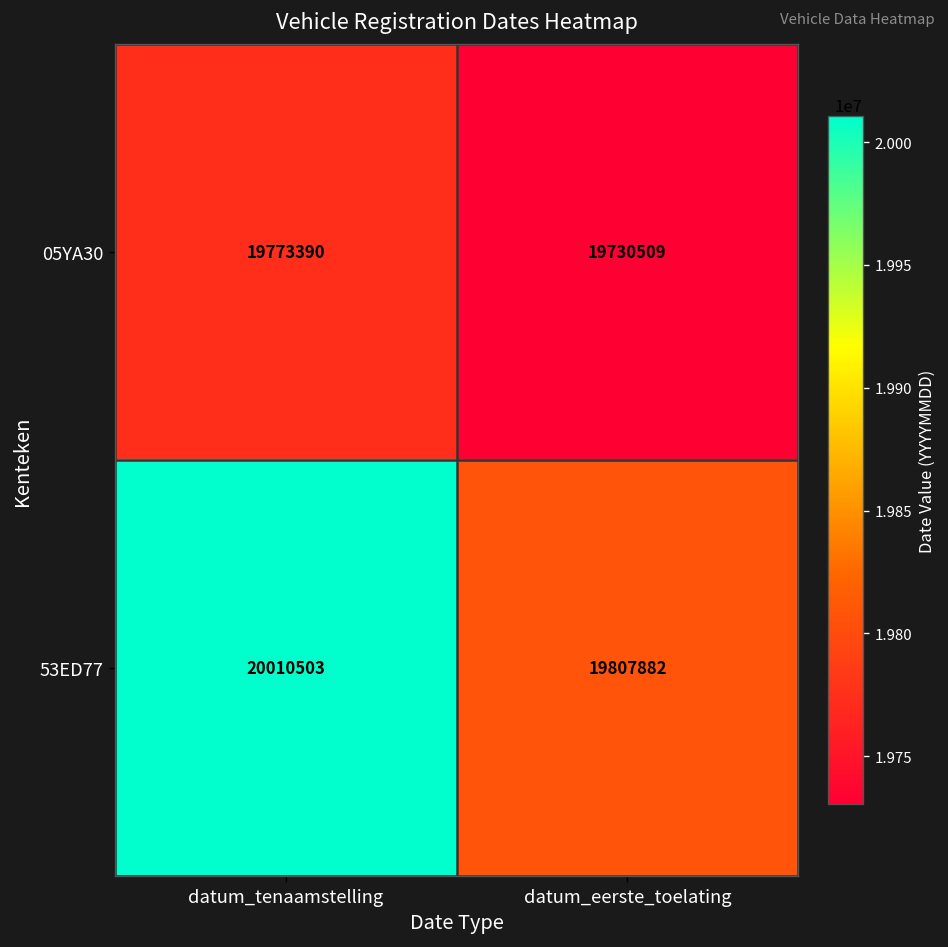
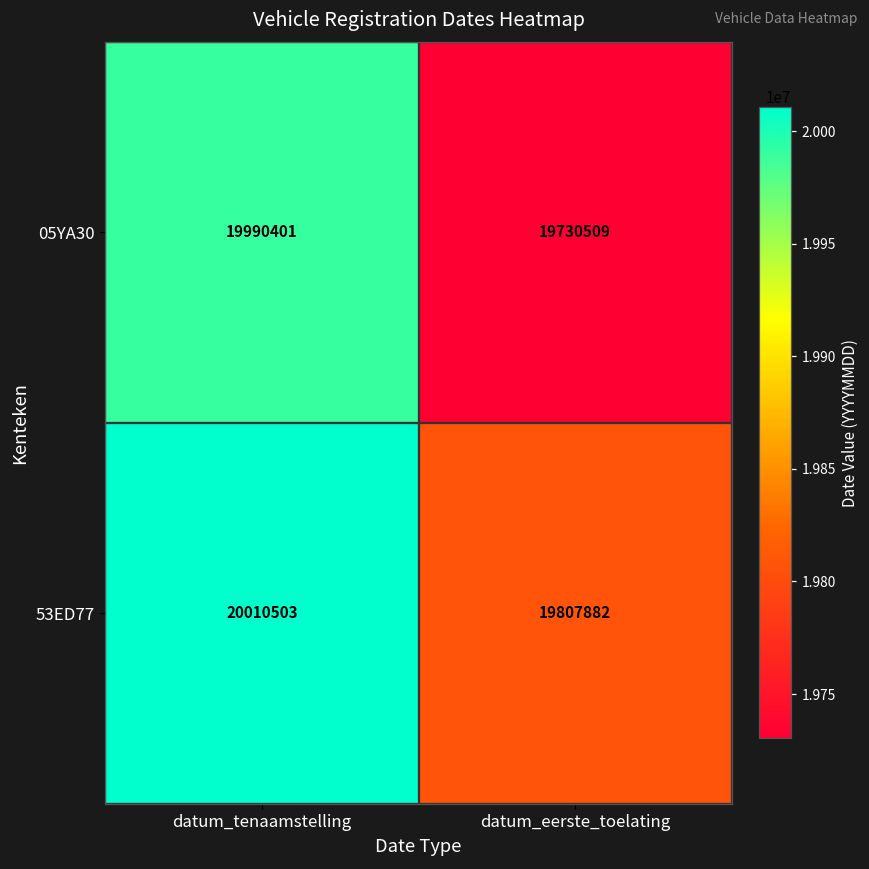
  {
    "05YA30": {
-     "datum_tenaamstelling": 19773390,
+     "datum_tenaamstelling": 19990401,
      "datum_eerste_toelating": 19730509
    },
    "53ED77": {
      "datum_tenaamstelling": 20010503,
      "datum_eerste_toelating": 19807882
    }
  }
